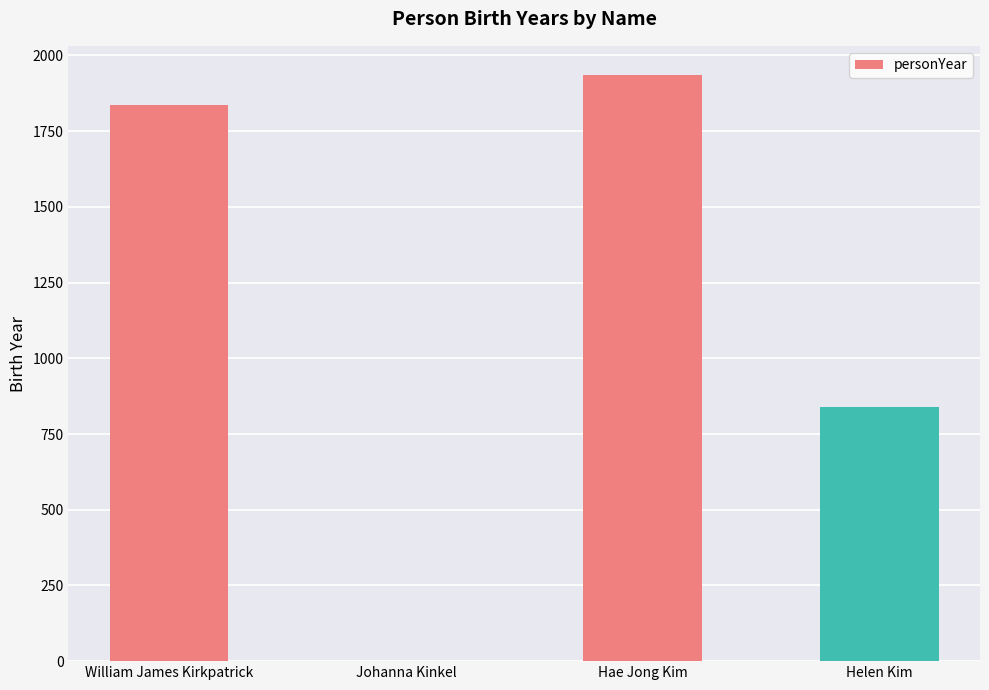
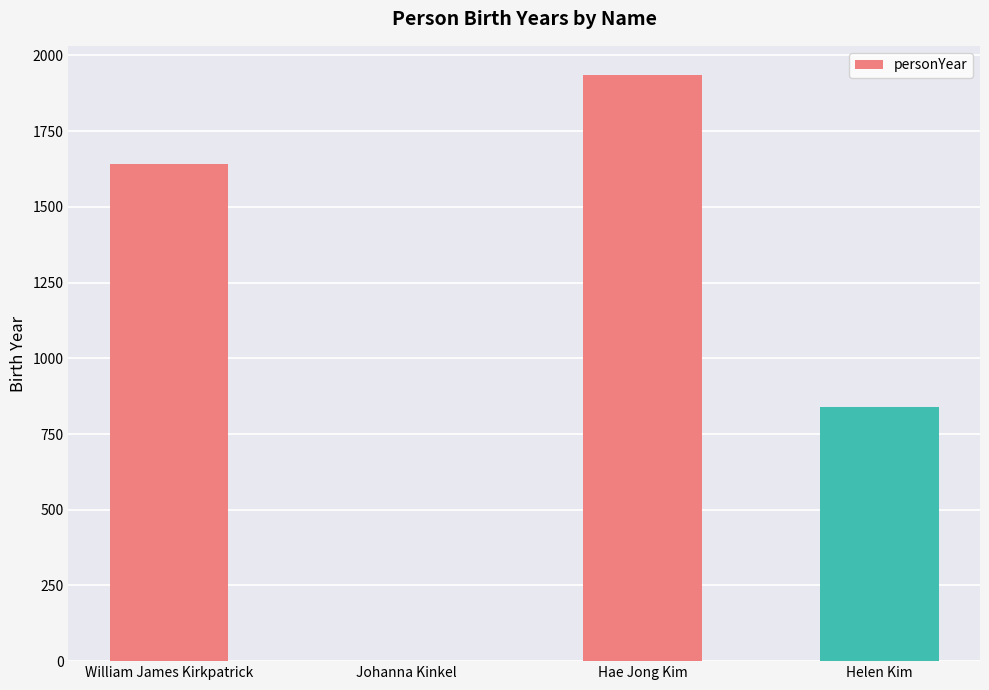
  {
-   "William James Kirkpatrick": 1840,
+   "William James Kirkpatrick": 1640,
    "Johanna Kinkel": 0,
    "Hae Jong Kim": 1940,
    "Helen Kim": 840
  }
